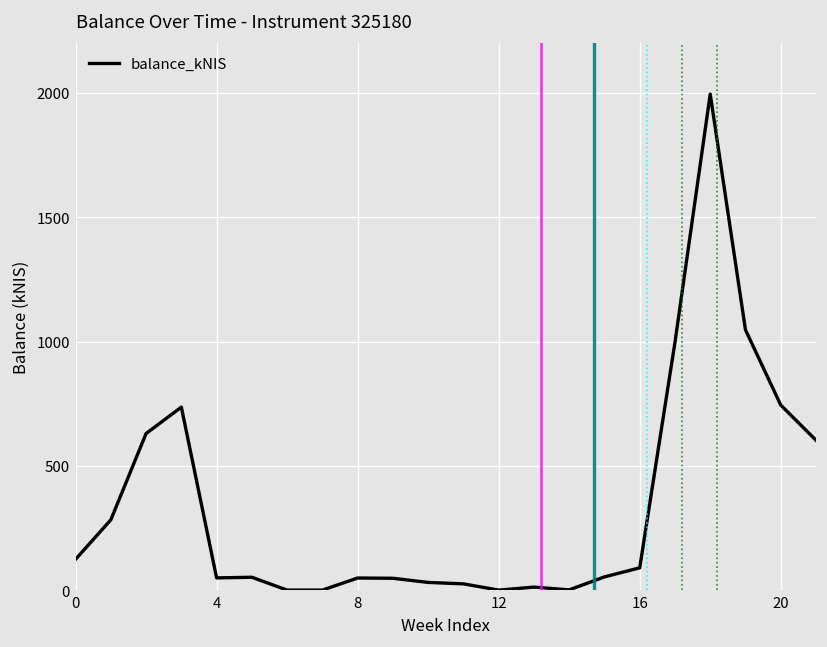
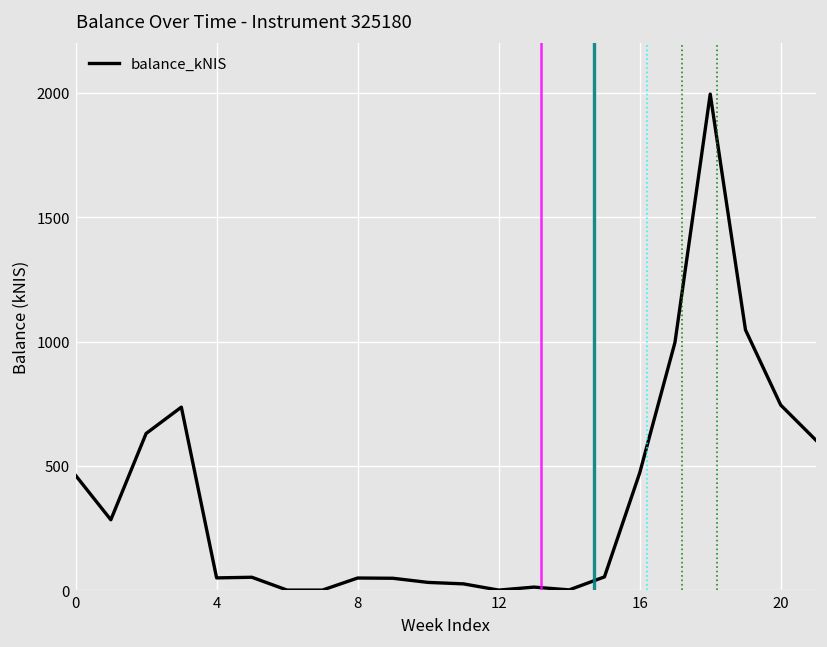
  {
-   "0": 120,
+   "0": 460,
    "4": 50,
    "8": 50,
    "12": 0,
-   "16": 90,
+   "16": 470,
    "20": 740
  }
